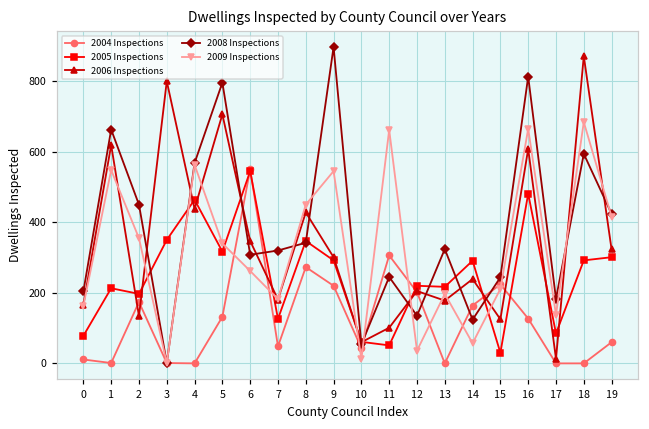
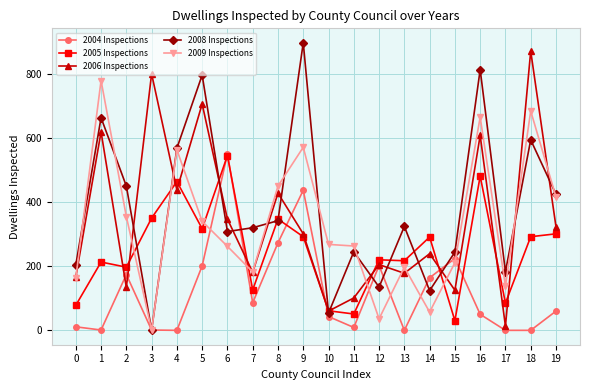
  {
    "2004 Inspections": {
      "0": 10,
      "1": 0,
      "2": 170,
      "4": 0,
-     "5": 130,
-     "7": 50,
+     "5": 200,
+     "7": 90,
      "8": 270,
-     "9": 220,
+     "9": 440,
      "10": 40,
-     "11": 310,
+     "11": 10,
      "13": 0,
      "14": 160,
      "15": 220,
-     "16": 130,
+     "16": 50,
      "17": 0,
      "18": 0,
      "19": 60
    },
    "2009 Inspections": {
-     "1": 550,
+     "1": 780,
      "2": 360,
      "5": 340,
      "6": 260,
      "8": 450,
-     "9": 550,
-     "10": 10,
-     "11": 660,
+     "9": 570,
+     "10": 270,
+     "11": 260,
      "12": 40,
      "13": 200,
      "14": 60,
      "15": 210,
      "16": 670,
      "17": 140,
      "18": 680
    }
  }
